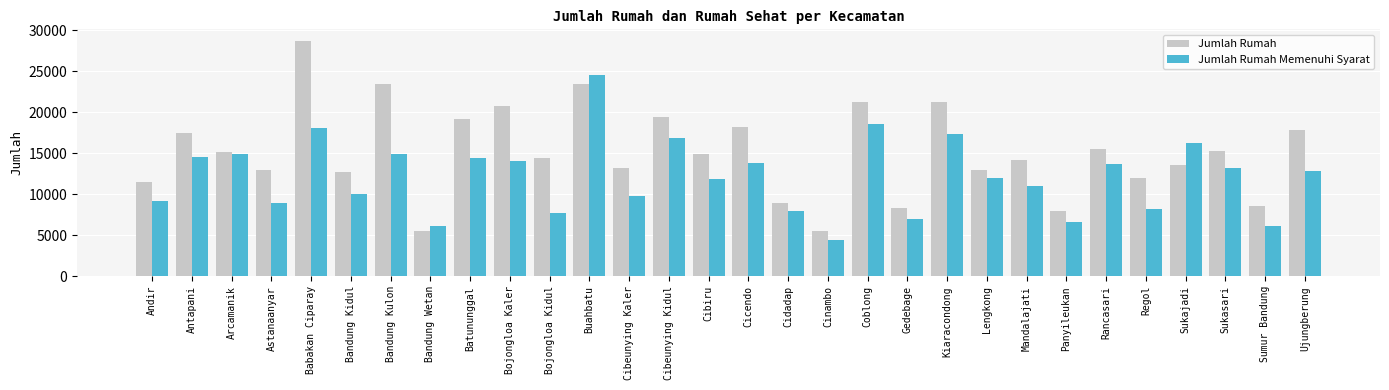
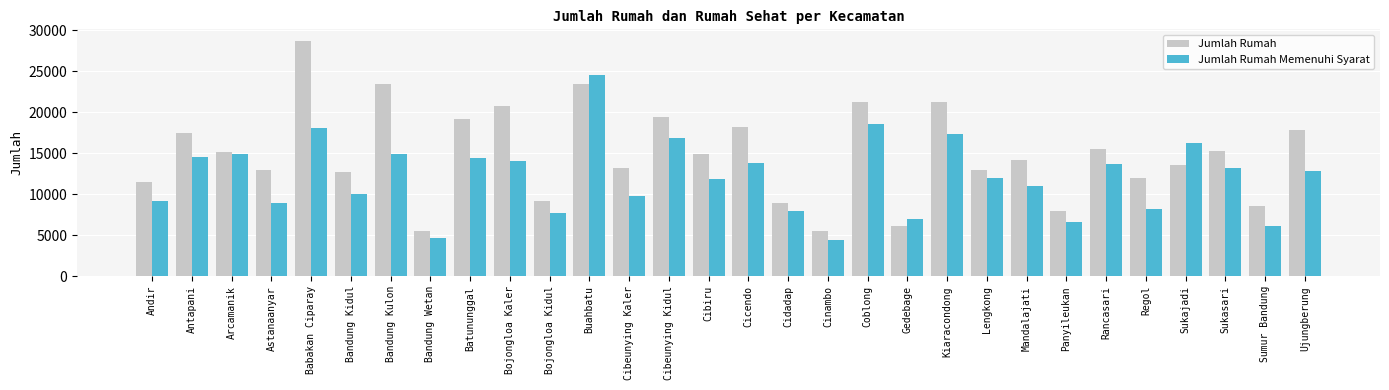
  {
    "Jumlah Rumah": {
      "Andir": 11000,
      "Antapani": 17000,
      "Arcamanik": 15000,
      "Astanaanyar": 13000,
      "Babakan Ciparay": 29000,
      "Bandung Kidul": 13000,
      "Bandung Kulon": 24000,
      "Bandung Wetan": 6000,
      "Batununggal": 19000,
      "Bojongloa Kaler": 21000,
-     "Bojongloa Kidul": 14000,
+     "Bojongloa Kidul": 9000,
      "Buahbatu": 23000,
      "Cibeunying Kaler": 13000,
      "Cibeunying Kidul": 19000,
      "Cibiru": 15000,
      "Cicendo": 18000,
      "Cidadap": 9000,
      "Cinambo": 5000,
      "Coblong": 21000,
-     "Gedebage": 8000,
+     "Gedebage": 6000,
      "Kiaracondong": 21000,
      "Lengkong": 13000,
      "Mandalajati": 14000,
      "Panyileukan": 8000,
      "Rancasari": 16000,
      "Regol": 12000,
      "Sukajadi": 14000,
      "Sukasari": 15000,
      "Sumur Bandung": 9000,
      "Ujungberung": 18000
    },
    "Jumlah Rumah Memenuhi Syarat": {
      "Andir": 9000,
      "Antapani": 15000,
      "Arcamanik": 15000,
      "Astanaanyar": 9000,
      "Babakan Ciparay": 18000,
      "Bandung Kidul": 10000,
      "Bandung Kulon": 15000,
-     "Bandung Wetan": 6000,
+     "Bandung Wetan": 5000,
      "Batununggal": 14000,
      "Bojongloa Kaler": 14000,
      "Bojongloa Kidul": 8000,
      "Buahbatu": 25000,
      "Cibeunying Kaler": 10000,
      "Cibeunying Kidul": 17000,
      "Cibiru": 12000,
      "Cicendo": 14000,
      "Cidadap": 8000,
      "Cinambo": 4000,
      "Coblong": 19000,
      "Gedebage": 7000,
      "Kiaracondong": 17000,
      "Lengkong": 12000,
      "Mandalajati": 11000,
      "Panyileukan": 7000,
      "Rancasari": 14000,
      "Regol": 8000,
      "Sukajadi": 16000,
      "Sukasari": 13000,
      "Sumur Bandung": 6000,
      "Ujungberung": 13000
    }
  }
